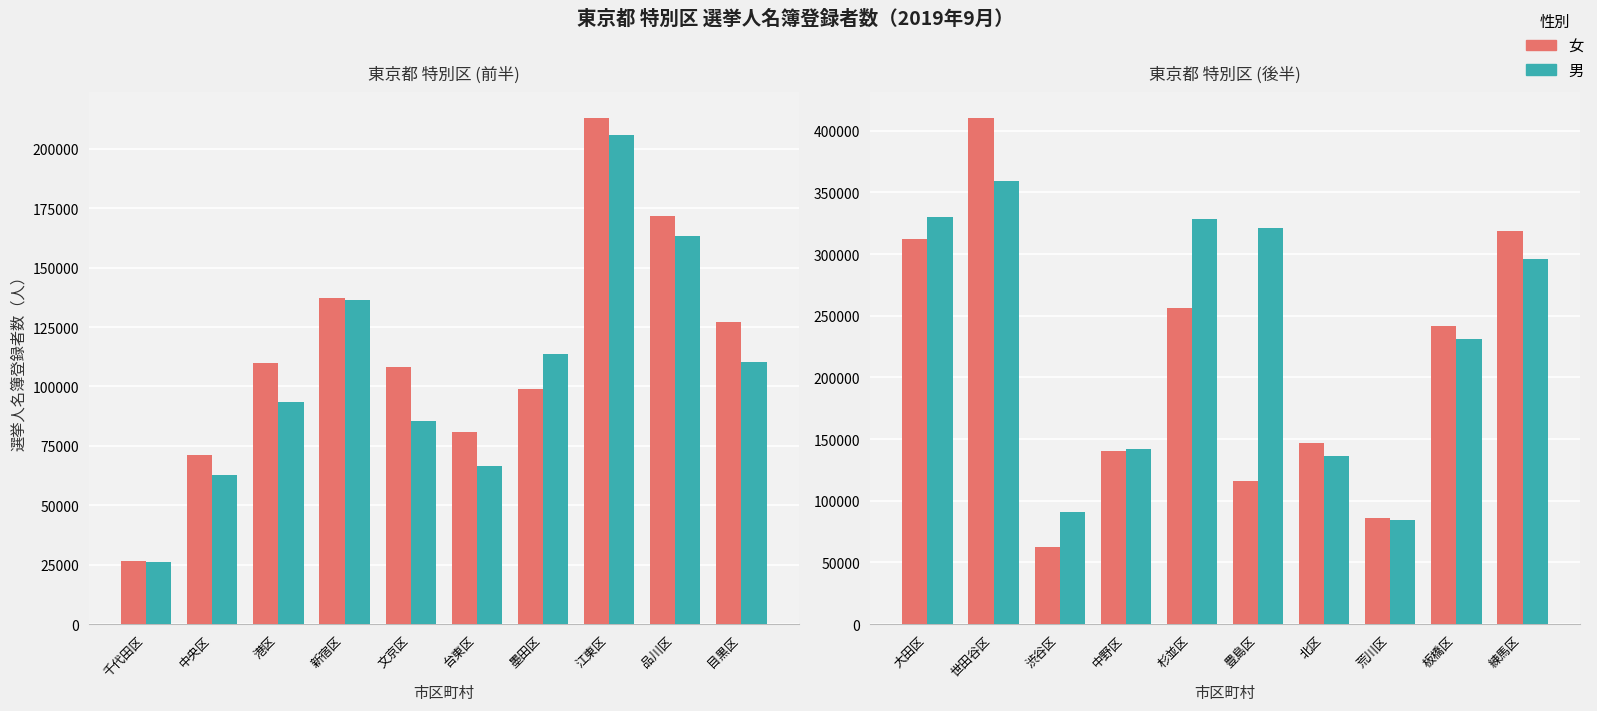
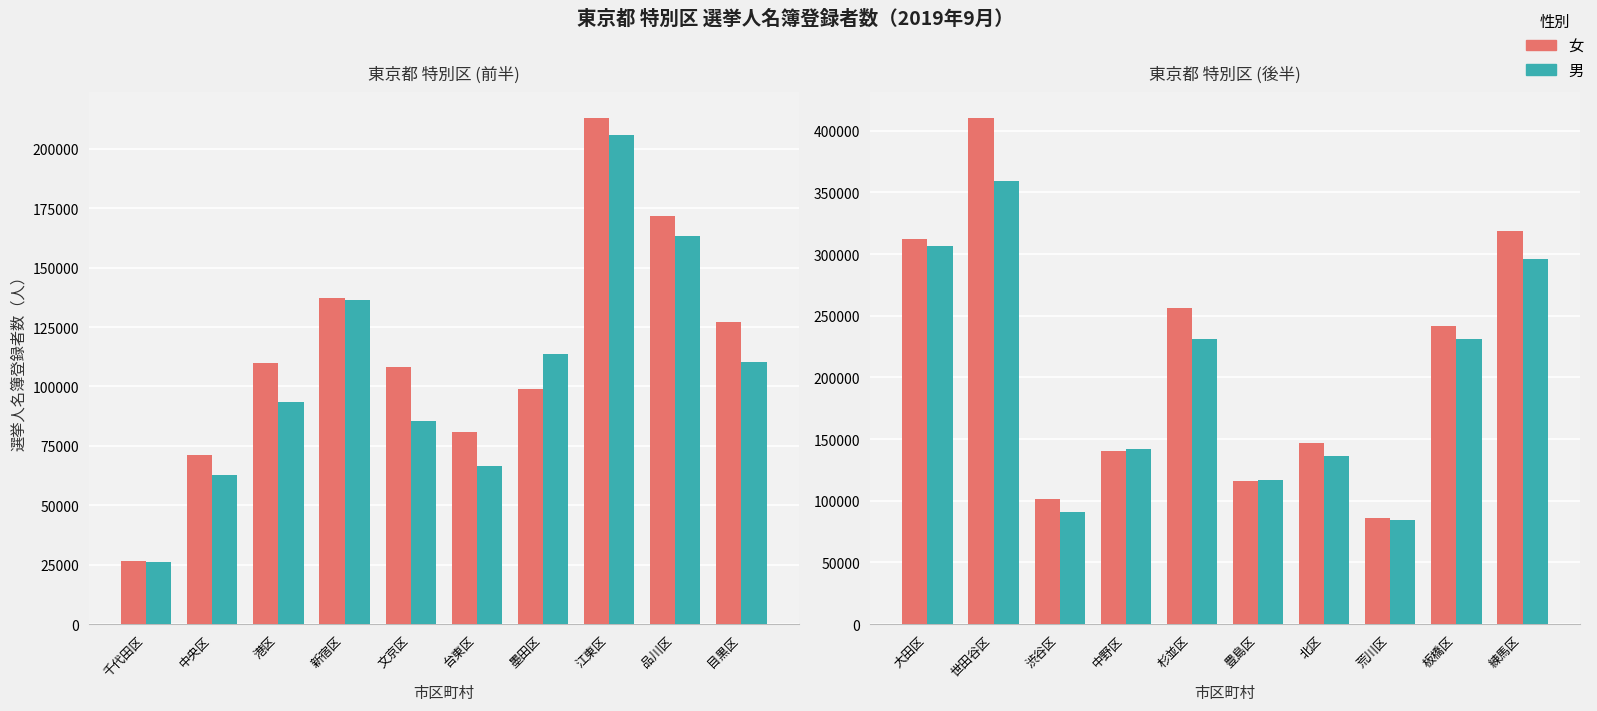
  {
    "東京都 特別区 (前半)": {
      "女": {
        "千代田区": 26000,
        "中央区": 71000,
        "港区": 110000,
        "新宿区": 137000,
        "文京区": 108000,
        "台東区": 81000,
        "墨田区": 99000,
        "江東区": 213000,
        "品川区": 172000,
        "目黒区": 127000
      },
      "男": {
        "千代田区": 26000,
        "中央区": 63000,
        "港区": 93000,
        "新宿区": 137000,
        "文京区": 86000,
        "台東区": 66000,
        "墨田区": 114000,
        "江東区": 206000,
        "品川区": 163000,
        "目黒区": 110000
      }
    },
    "東京都 特別区 (後半)": {
      "女": {
        "大田区": 312000,
        "世田谷区": 410000,
-       "渋谷区": 63000,
+       "渋谷区": 101000,
        "中野区": 140000,
        "杉並区": 256000,
        "豊島区": 116000,
        "北区": 147000,
        "荒川区": 86000,
        "板橋区": 242000,
        "練馬区": 318000
      },
      "男": {
-       "大田区": 330000,
+       "大田区": 307000,
        "世田谷区": 359000,
        "渋谷区": 91000,
        "中野区": 142000,
-       "杉並区": 329000,
-       "豊島区": 321000,
+       "杉並区": 231000,
+       "豊島区": 117000,
        "北区": 137000,
        "荒川区": 85000,
        "板橋区": 231000,
        "練馬区": 296000
      }
    }
  }
